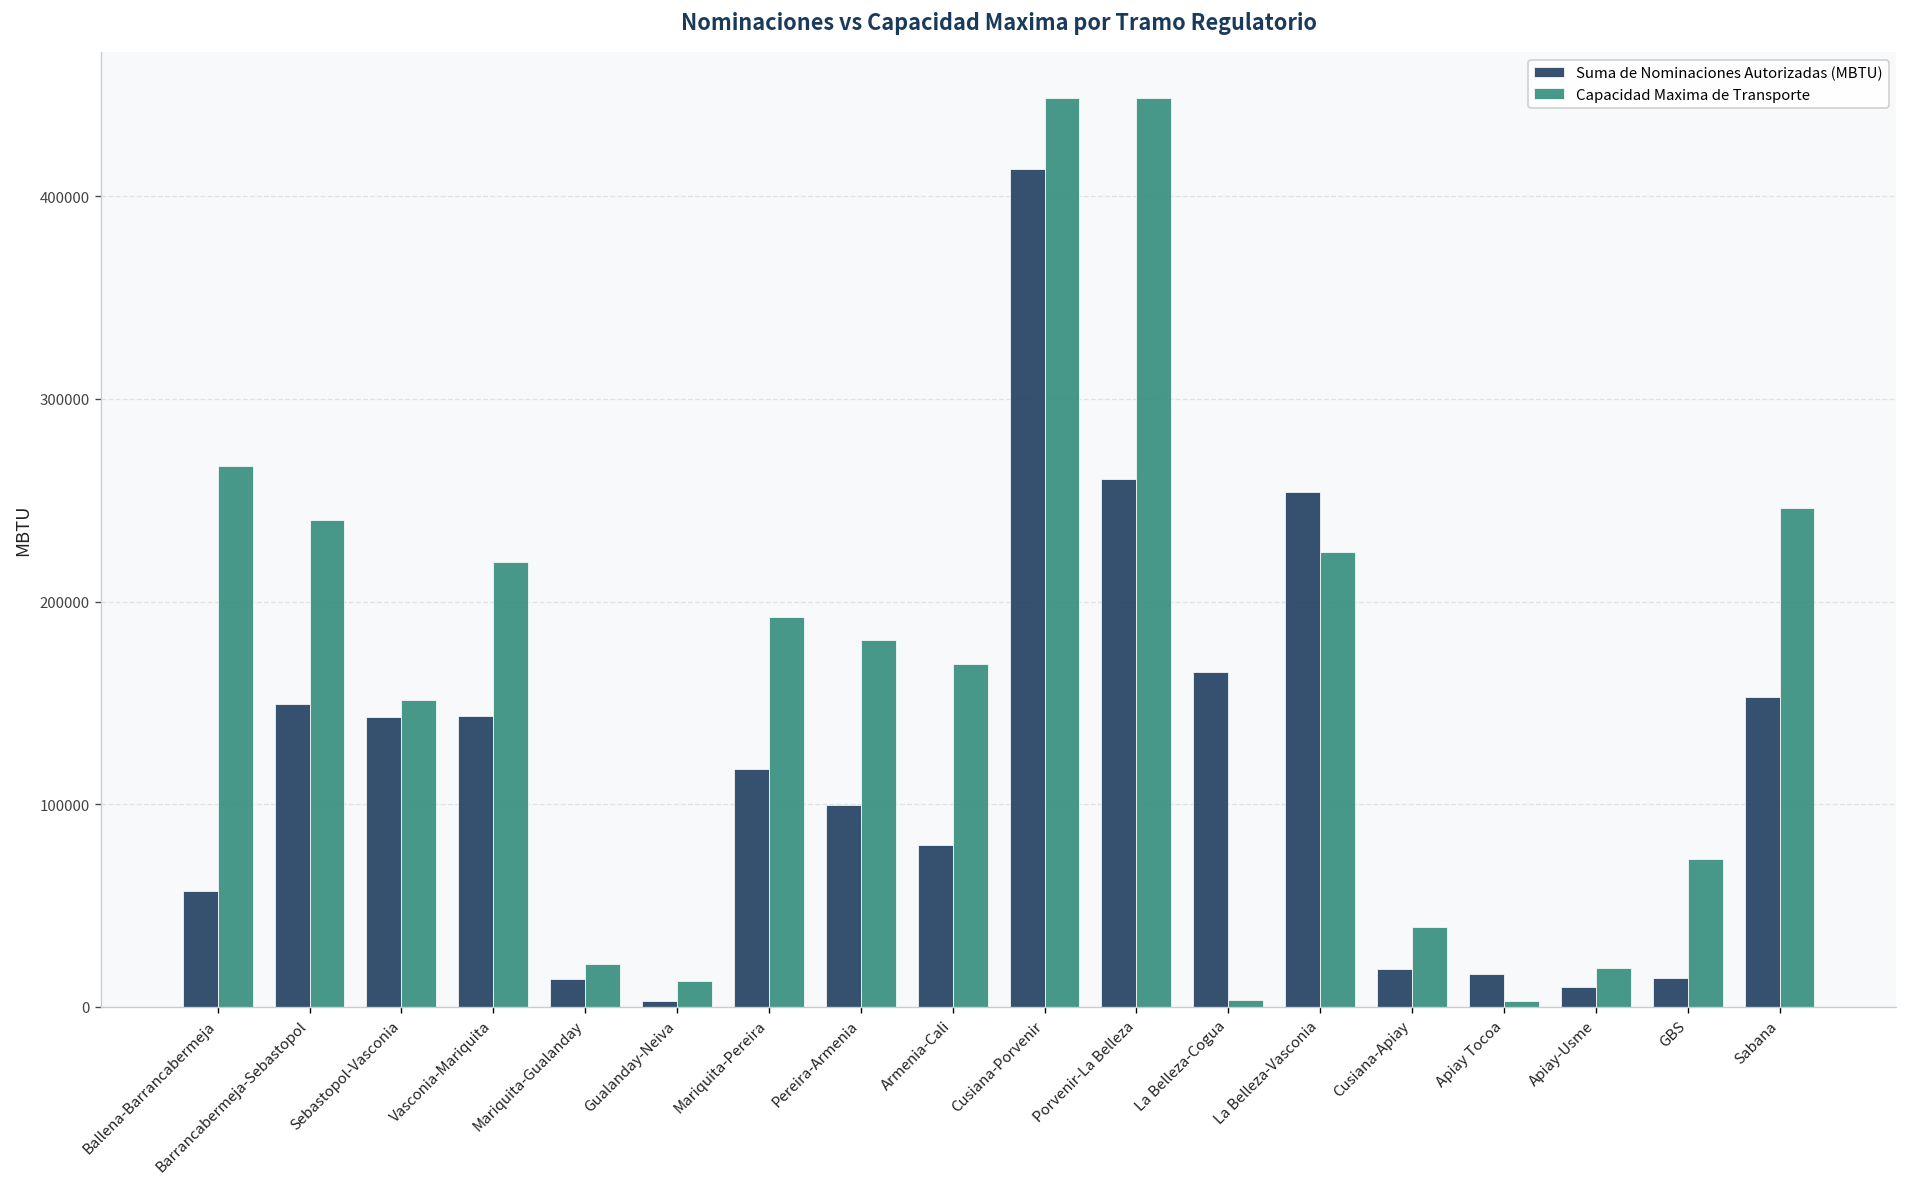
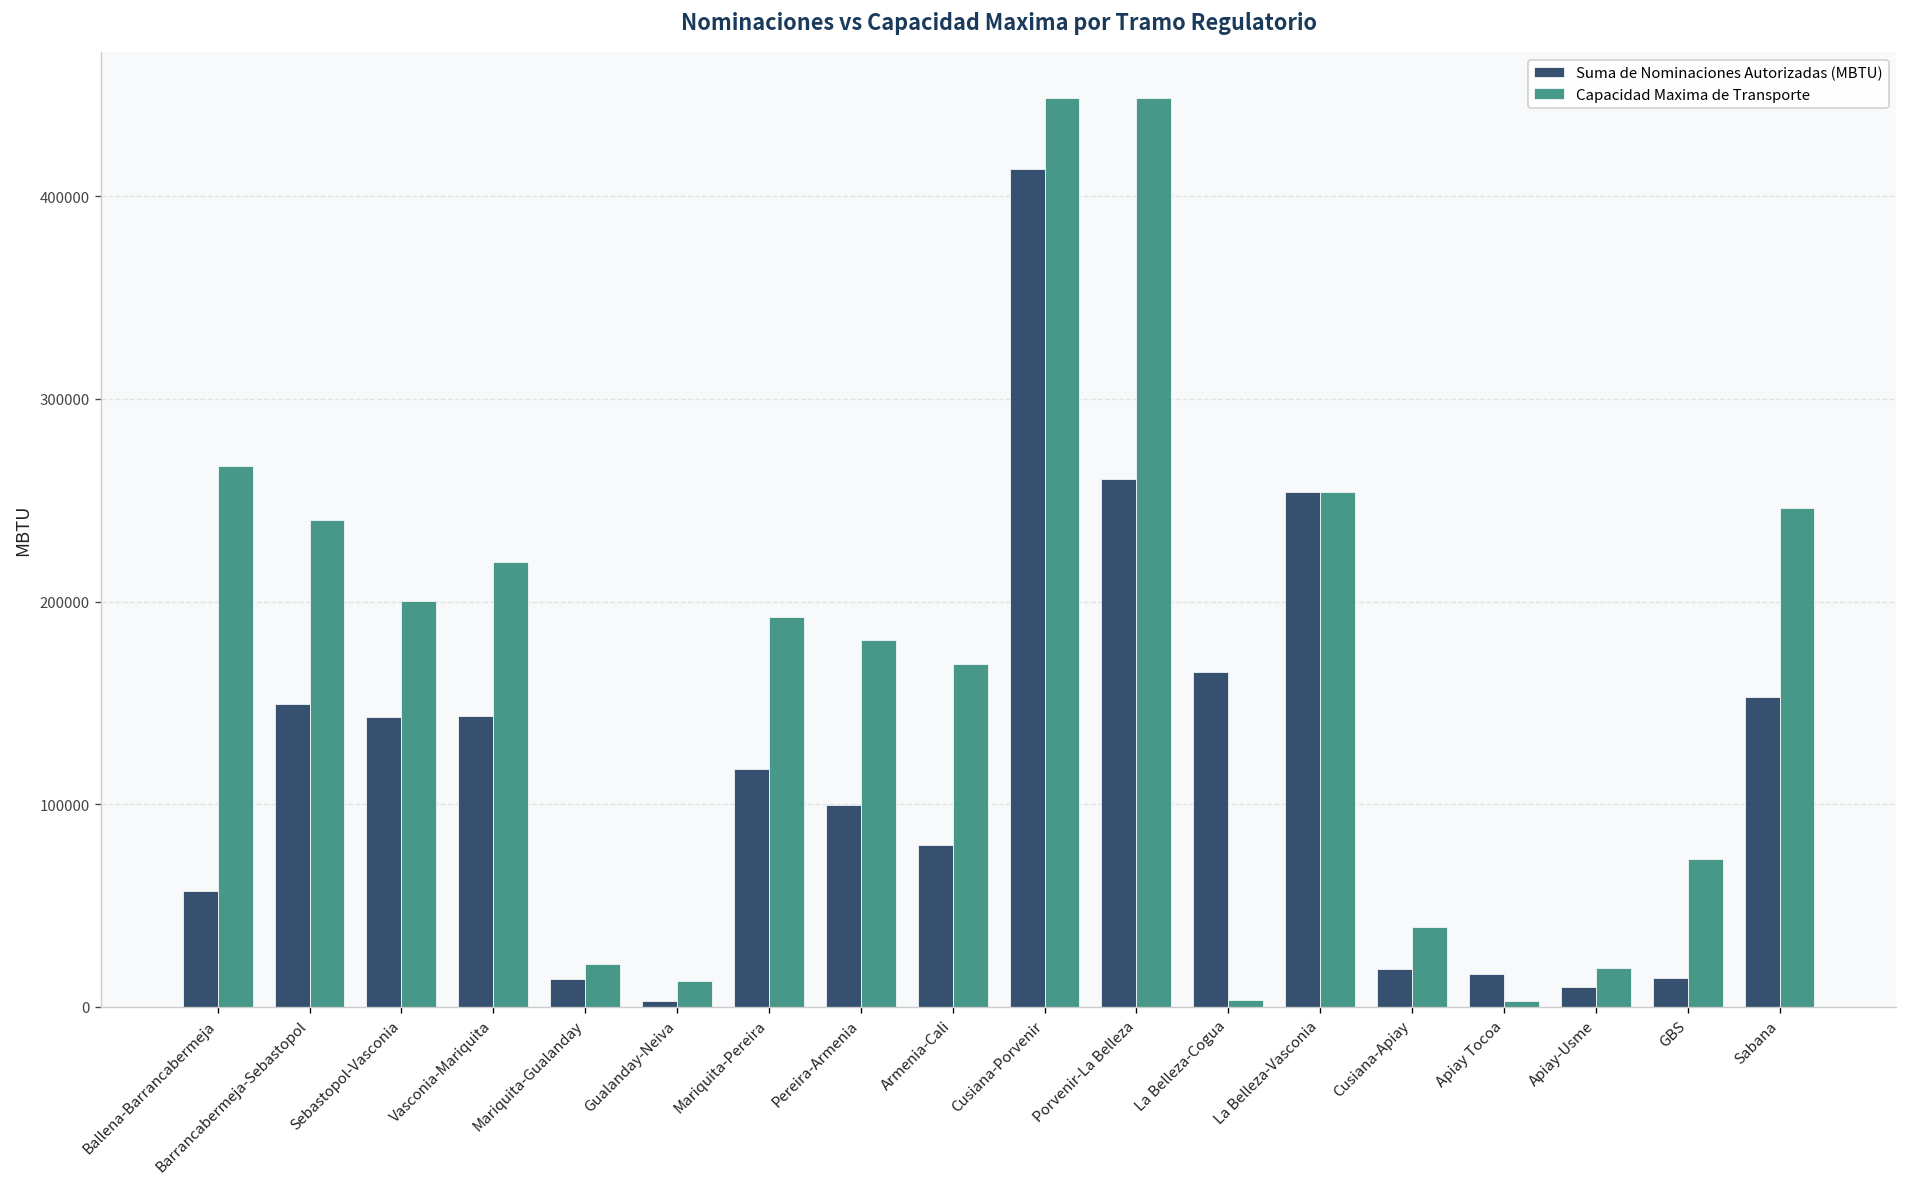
  {
    "Suma de Nominaciones Autorizadas (MBTU)": {
      "Ballena-Barrancabermeja": 57000,
      "Barrancabermeja-Sebastopol": 150000,
      "Sebastopol-Vasconia": 143000,
      "Vasconia-Mariquita": 143000,
      "Mariquita-Gualanday": 14000,
      "Gualanday-Neiva": 3000,
      "Mariquita-Pereira": 117000,
      "Pereira-Armenia": 100000,
      "Armenia-Cali": 80000,
      "Cusiana-Porvenir": 414000,
      "Porvenir-La Belleza": 260000,
      "La Belleza-Cogua": 165000,
      "La Belleza-Vasconia": 254000,
      "Cusiana-Apiay": 19000,
      "Apiay Tocoa": 16000,
      "Apiay-Usme": 10000,
      "GBS": 14000,
      "Sabana": 153000
    },
    "Capacidad Maxima de Transporte": {
      "Ballena-Barrancabermeja": 267000,
      "Barrancabermeja-Sebastopol": 240000,
-     "Sebastopol-Vasconia": 151000,
+     "Sebastopol-Vasconia": 200000,
      "Vasconia-Mariquita": 220000,
      "Mariquita-Gualanday": 21000,
      "Gualanday-Neiva": 13000,
      "Mariquita-Pereira": 192000,
      "Pereira-Armenia": 181000,
      "Armenia-Cali": 169000,
      "Cusiana-Porvenir": 449000,
      "Porvenir-La Belleza": 449000,
      "La Belleza-Cogua": 3000,
-     "La Belleza-Vasconia": 224000,
+     "La Belleza-Vasconia": 254000,
      "Cusiana-Apiay": 39000,
      "Apiay Tocoa": 3000,
      "Apiay-Usme": 19000,
      "GBS": 73000,
      "Sabana": 246000
    }
  }
